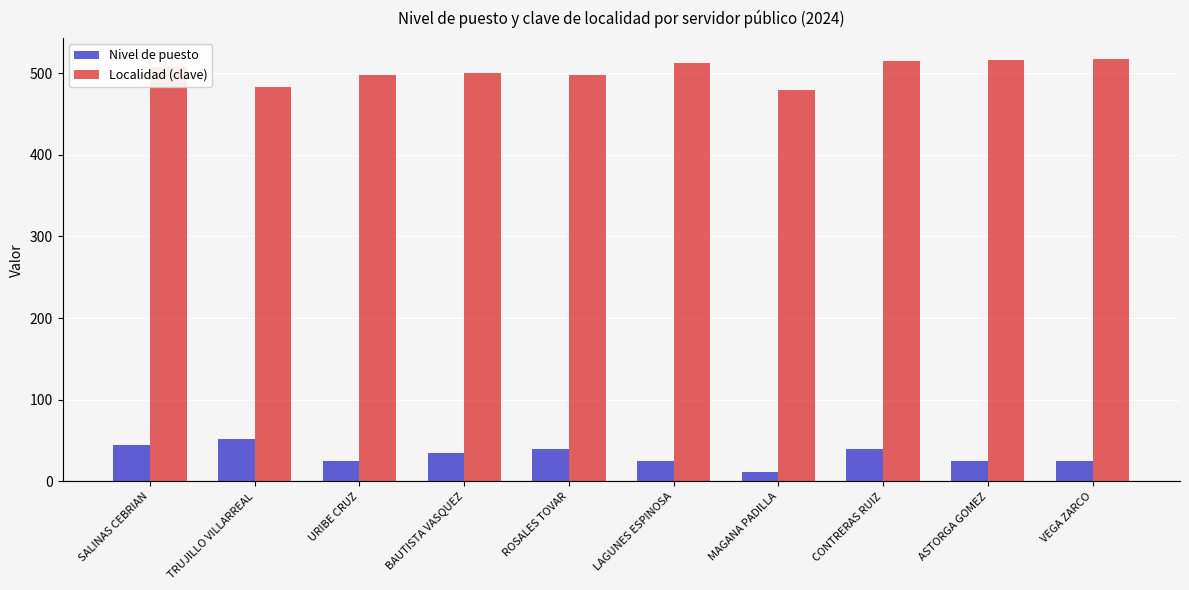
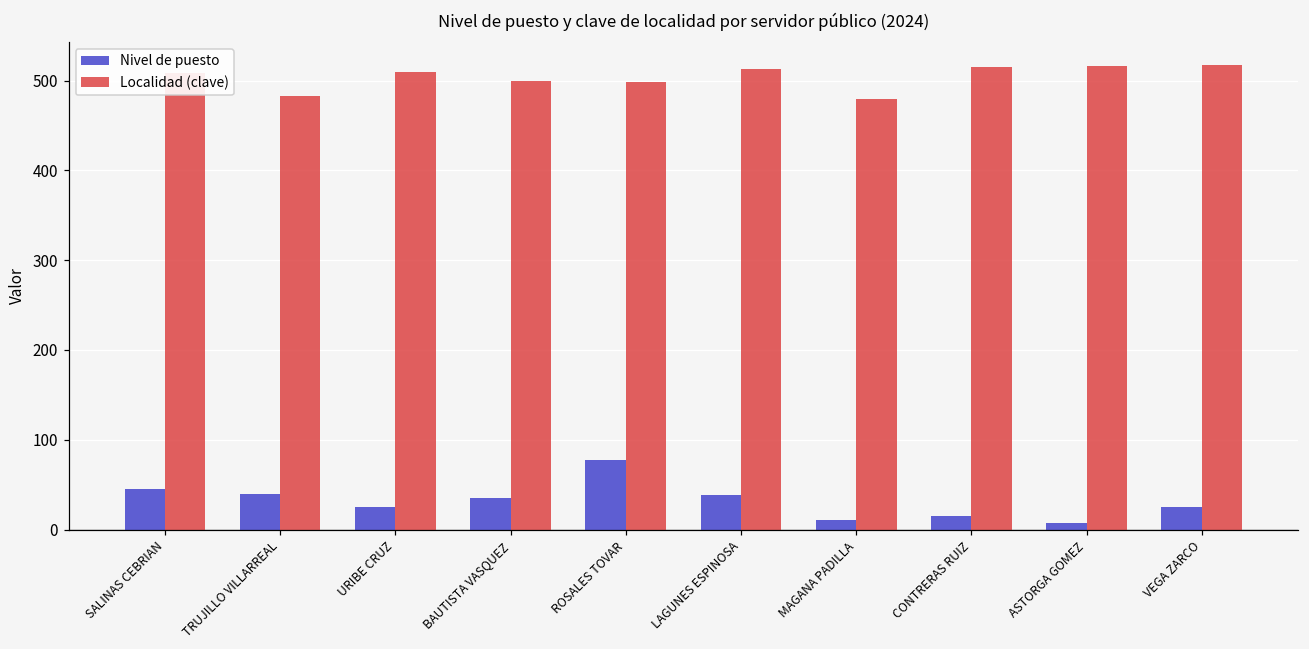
  {
    "Nivel de puesto": {
      "SALINAS CEBRIAN": 50,
-     "TRUJILLO VILLARREAL": 50,
+     "TRUJILLO VILLARREAL": 40,
      "URIBE CRUZ": 30,
      "BAUTISTA VASQUEZ": 40,
-     "ROSALES TOVAR": 40,
-     "LAGUNES ESPINOSA": 30,
+     "ROSALES TOVAR": 80,
+     "LAGUNES ESPINOSA": 40,
      "MAGANA PADILLA": 10,
-     "CONTRERAS RUIZ": 40,
-     "ASTORGA GOMEZ": 30,
+     "CONTRERAS RUIZ": 20,
+     "ASTORGA GOMEZ": 10,
      "VEGA ZARCO": 30
    },
    "Localidad (clave)": {
      "TRUJILLO VILLARREAL": 480,
-     "URIBE CRUZ": 500,
+     "URIBE CRUZ": 510,
      "BAUTISTA VASQUEZ": 500,
      "ROSALES TOVAR": 500,
      "LAGUNES ESPINOSA": 510,
      "MAGANA PADILLA": 480,
      "CONTRERAS RUIZ": 520,
      "ASTORGA GOMEZ": 520,
      "VEGA ZARCO": 520
    }
  }
